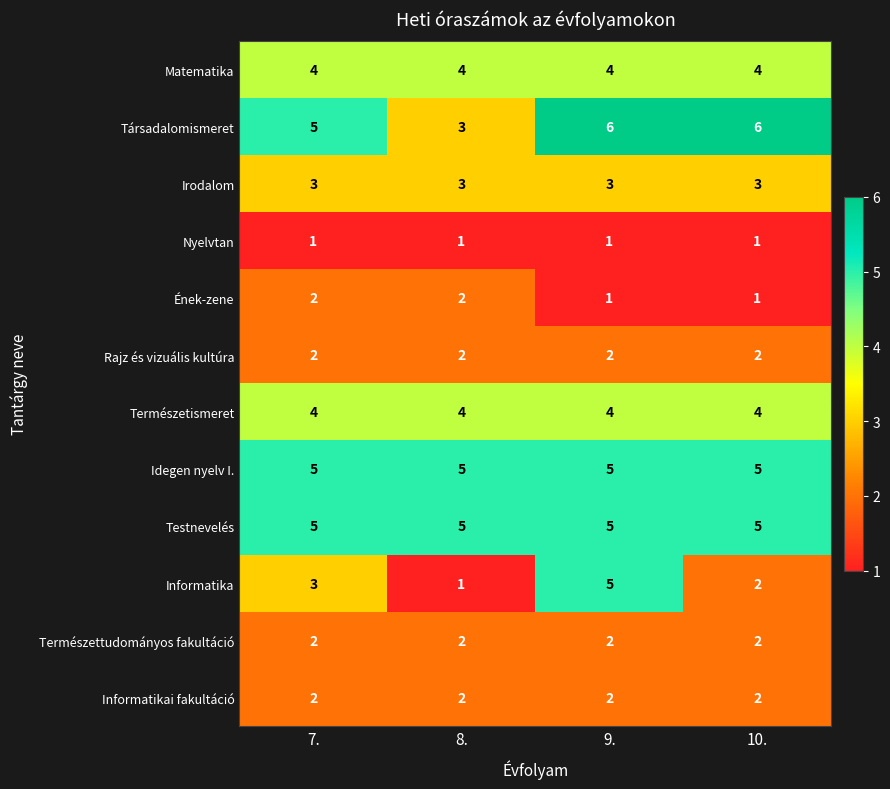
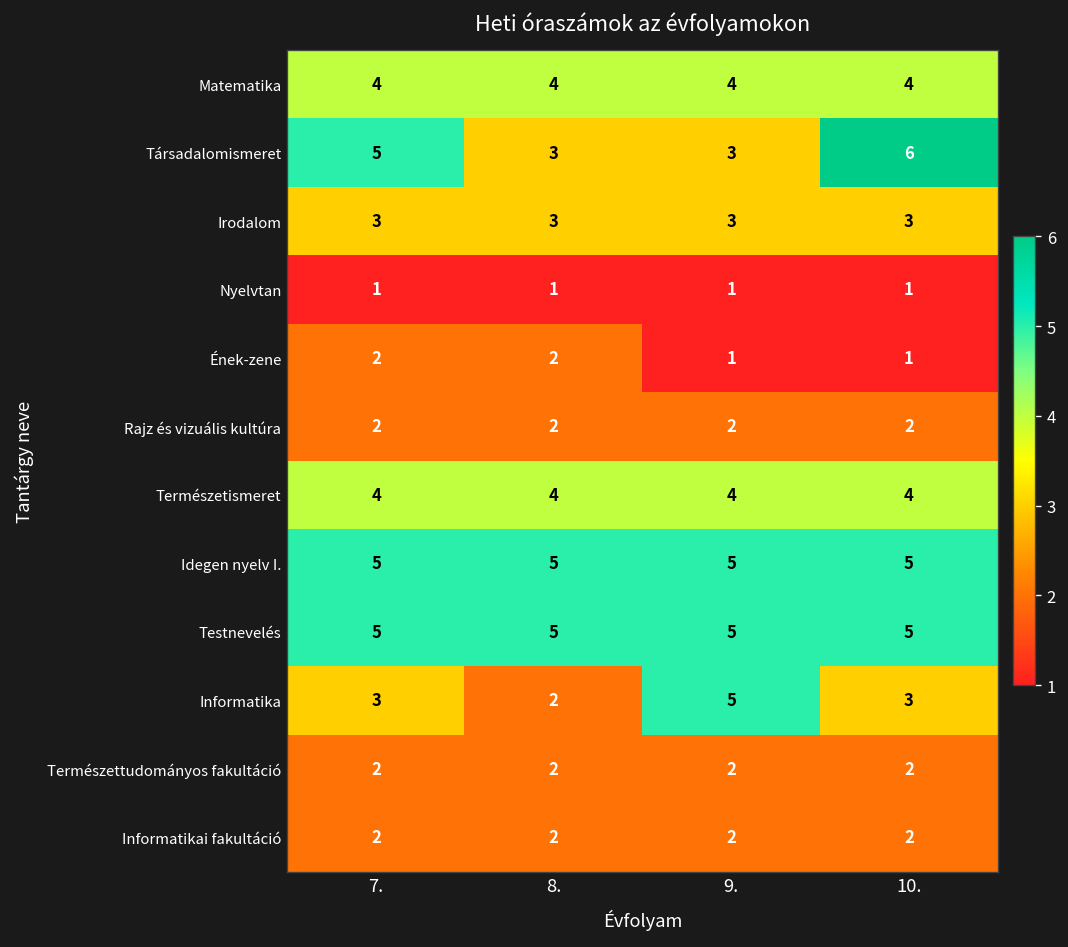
  {
    "Matematika": {
      "7.": 4,
      "8.": 4,
      "9.": 4,
      "10.": 4
    },
    "Társadalomismeret": {
      "7.": 5,
      "8.": 3,
-     "9.": 6,
+     "9.": 3,
      "10.": 6
    },
    "Irodalom": {
      "7.": 3,
      "8.": 3,
      "9.": 3,
      "10.": 3
    },
    "Nyelvtan": {
      "7.": 1,
      "8.": 1,
      "9.": 1,
      "10.": 1
    },
    "Ének-zene": {
      "7.": 2,
      "8.": 2,
      "9.": 1,
      "10.": 1
    },
    "Rajz és vizuális kultúra": {
      "7.": 2,
      "8.": 2,
      "9.": 2,
      "10.": 2
    },
    "Természetismeret": {
      "7.": 4,
      "8.": 4,
      "9.": 4,
      "10.": 4
    },
    "Idegen nyelv I.": {
      "7.": 5,
      "8.": 5,
      "9.": 5,
      "10.": 5
    },
    "Testnevelés": {
      "7.": 5,
      "8.": 5,
      "9.": 5,
      "10.": 5
    },
    "Informatika": {
      "7.": 3,
-     "8.": 1,
+     "8.": 2,
      "9.": 5,
-     "10.": 2
+     "10.": 3
    },
    "Természettudományos fakultáció": {
      "7.": 2,
      "8.": 2,
      "9.": 2,
      "10.": 2
    },
    "Informatikai fakultáció": {
      "7.": 2,
      "8.": 2,
      "9.": 2,
      "10.": 2
    }
  }
